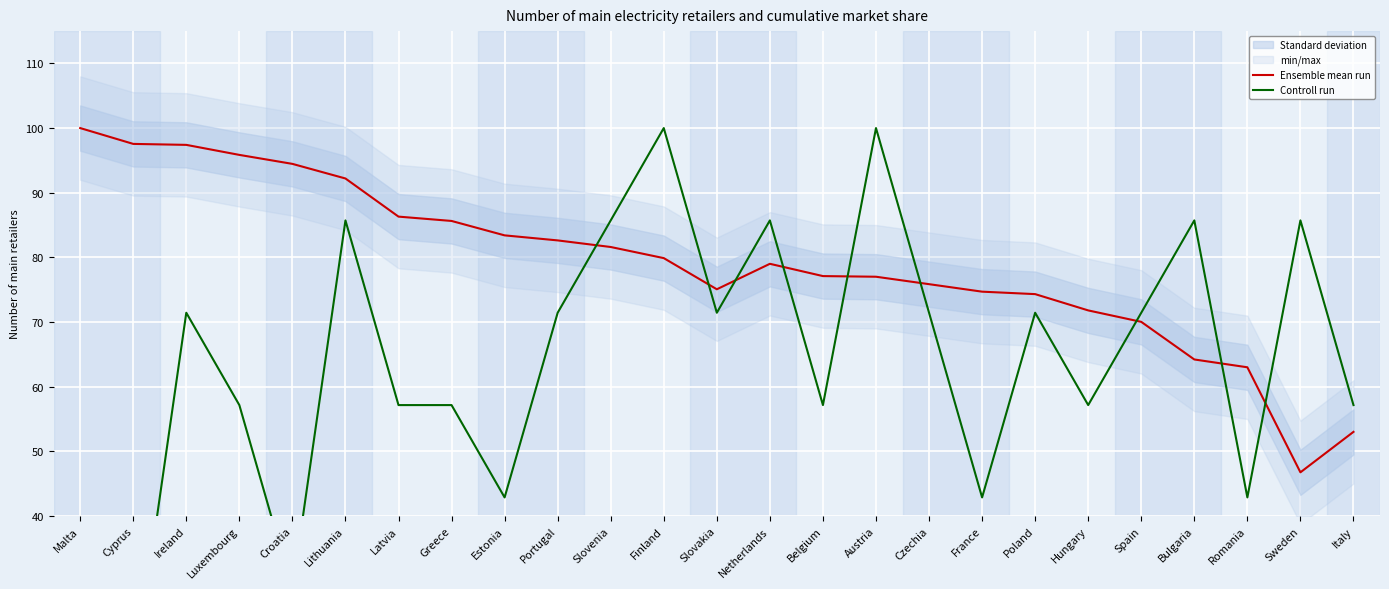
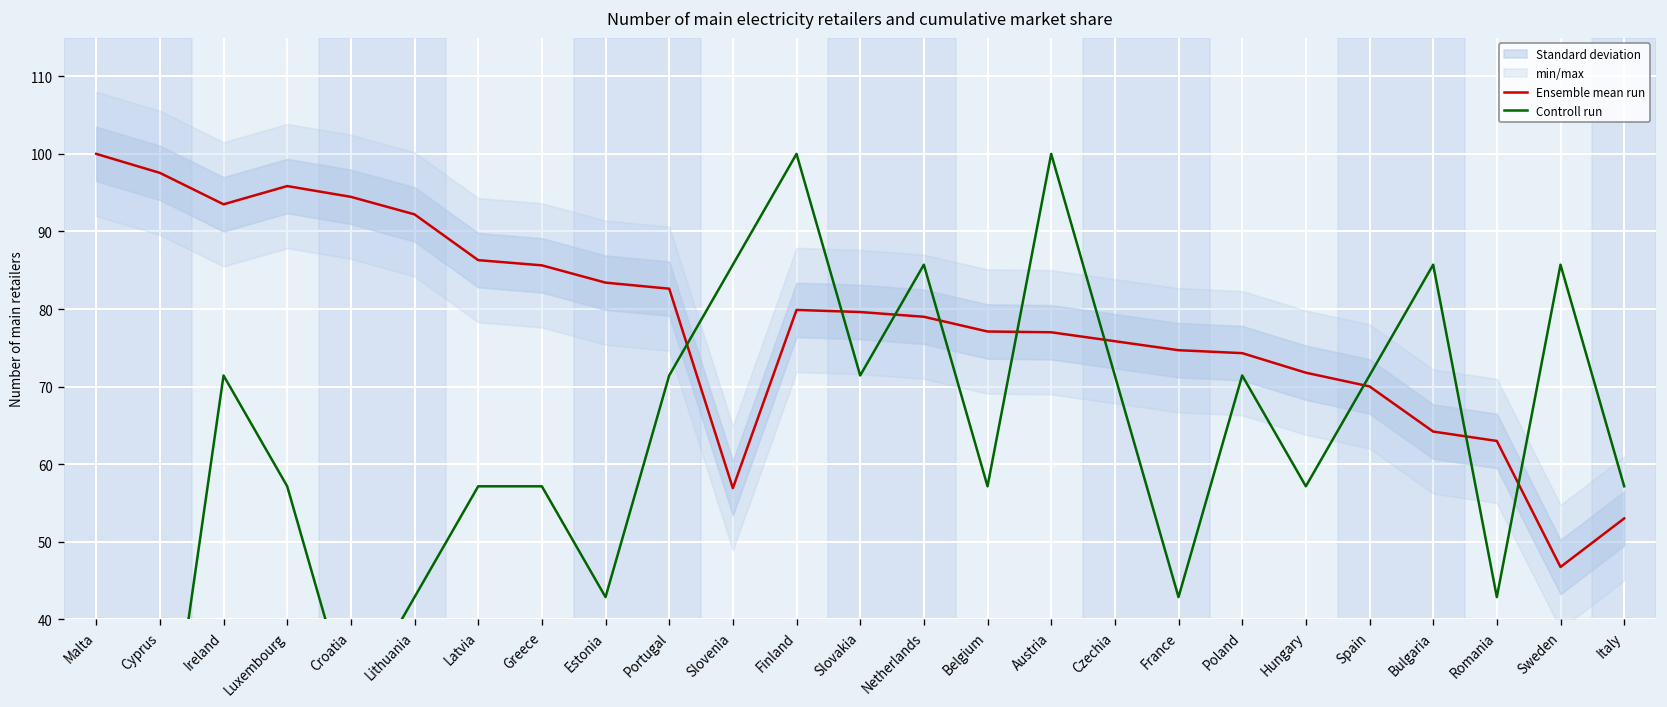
  {
    "Ensemble mean run": {
      "Malta": 100,
      "Cyprus": 98,
-     "Ireland": 97,
+     "Ireland": 94,
      "Luxembourg": 96,
      "Croatia": 94,
      "Lithuania": 92,
      "Latvia": 86,
      "Greece": 86,
      "Estonia": 83,
      "Portugal": 83,
-     "Slovenia": 82,
+     "Slovenia": 57,
      "Finland": 80,
-     "Slovakia": 75,
+     "Slovakia": 80,
      "Netherlands": 79,
      "Belgium": 77,
      "Austria": 77,
      "Czechia": 76,
      "France": 75,
      "Poland": 74,
      "Hungary": 72,
      "Spain": 70,
      "Bulgaria": 64,
      "Romania": 63,
      "Sweden": 47,
      "Italy": 53
    },
    "Controll run": {
      "Ireland": 71,
      "Luxembourg": 57,
-     "Lithuania": 86,
+     "Lithuania": 43,
      "Latvia": 57,
      "Greece": 57,
      "Estonia": 43,
      "Portugal": 71,
      "Slovenia": 86,
      "Finland": 100,
      "Slovakia": 71,
      "Netherlands": 86,
      "Belgium": 57,
      "Austria": 100,
      "Czechia": 71,
      "France": 43,
      "Poland": 71,
      "Hungary": 57,
      "Spain": 71,
      "Bulgaria": 86,
      "Romania": 43,
      "Sweden": 86,
      "Italy": 57
    }
  }
